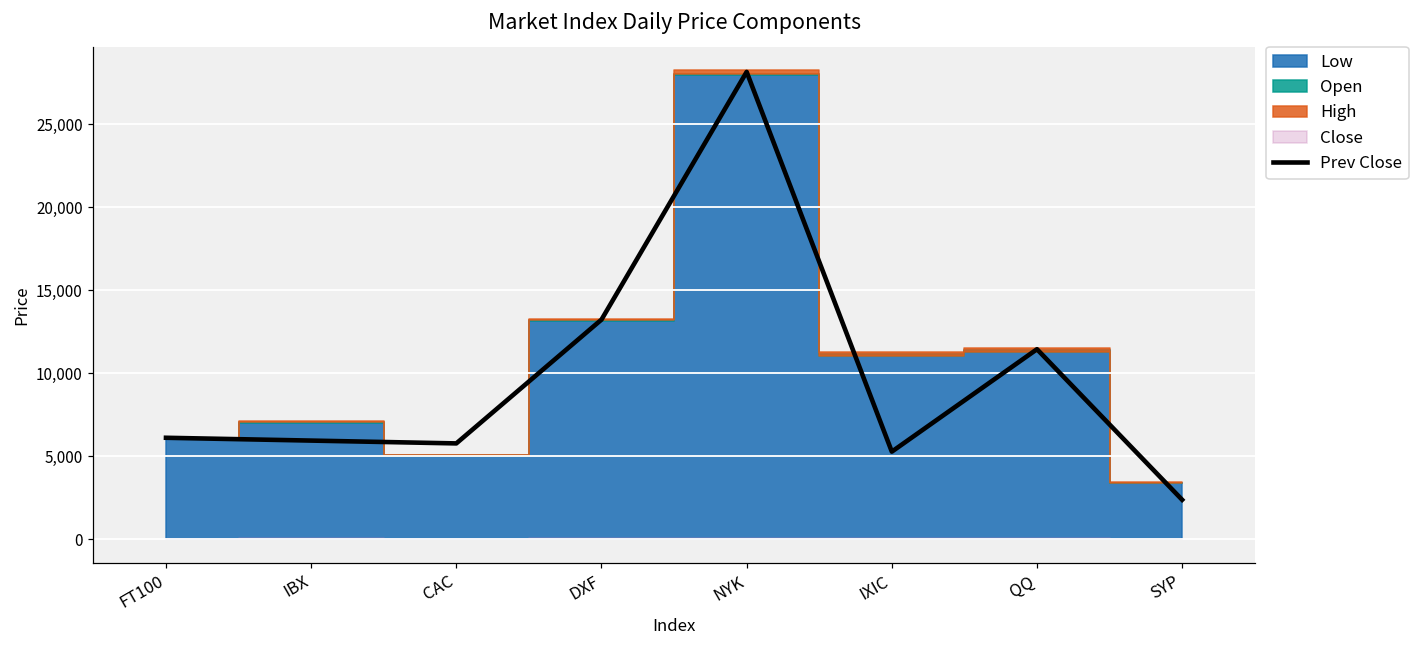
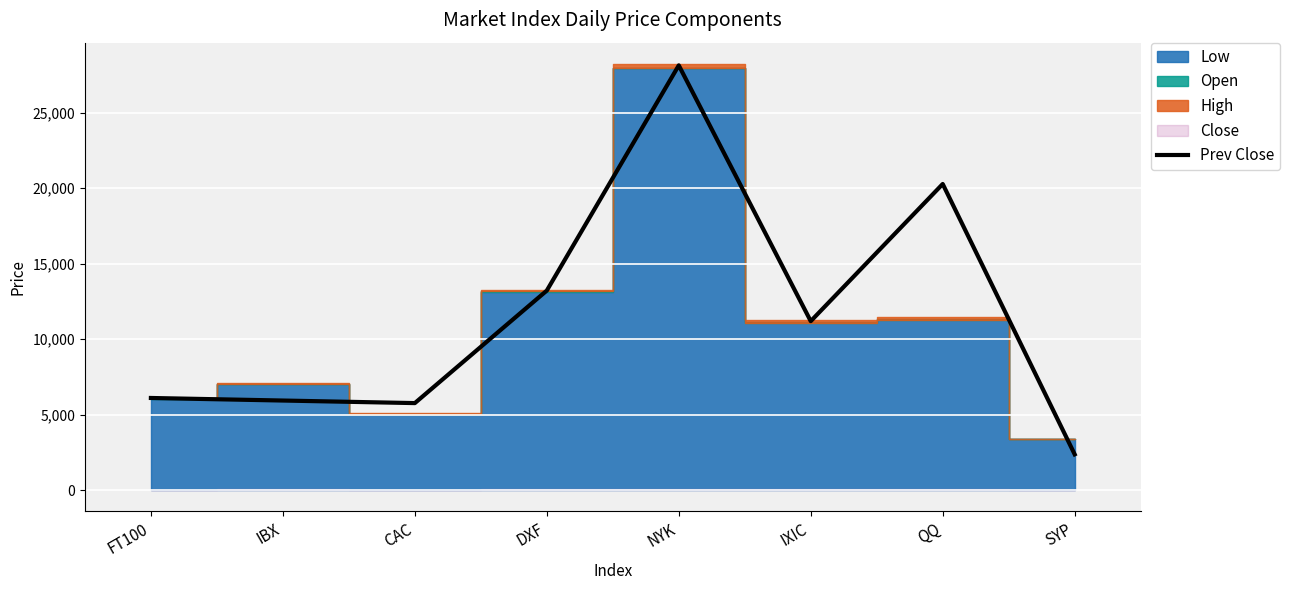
  {
    "Prev Close": {
      "CAC": "5,800",
      "DXF": "13,200",
      "NYK": "28,100",
-     "IXIC": "5,300",
-     "QQ": "11,400",
+     "IXIC": "11,200",
+     "QQ": "20,300",
      "SYP": "2,400"
    }
  }
